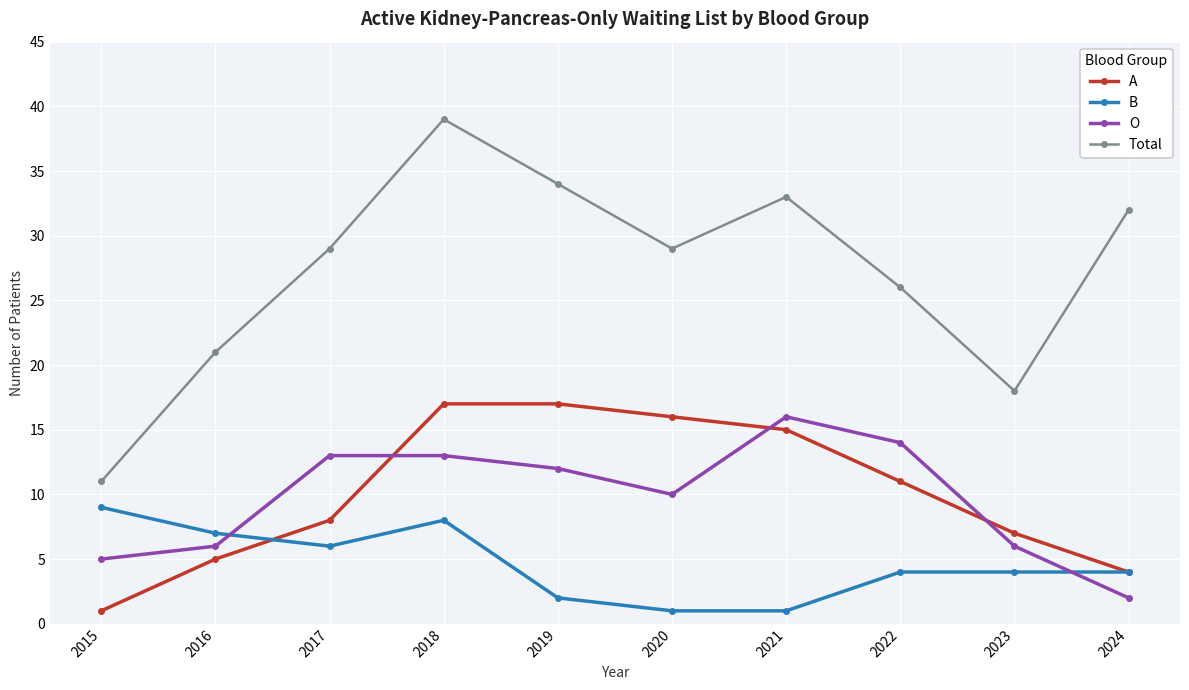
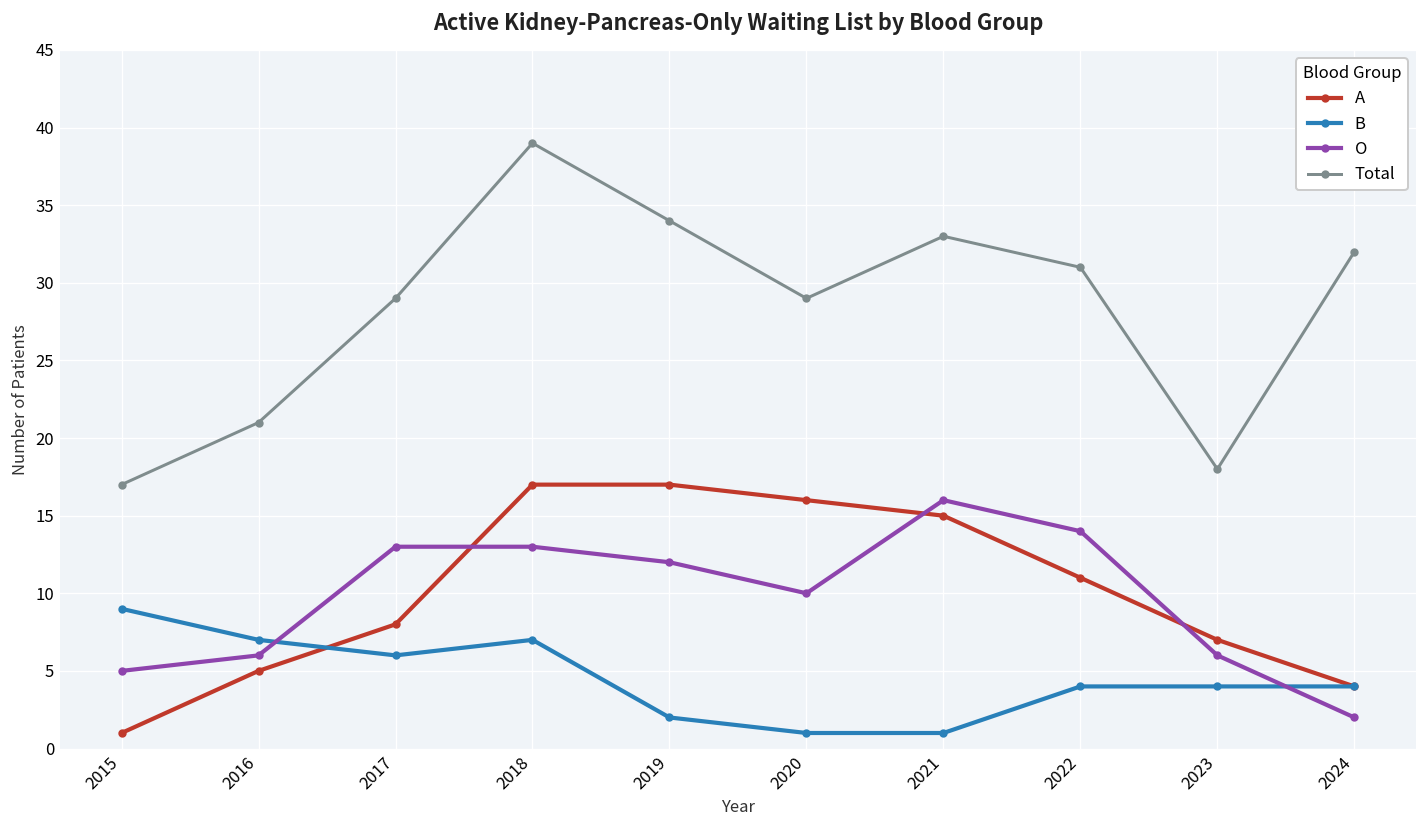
  {
    "A": {
      "2015": 1,
      "2016": 5,
      "2017": 8,
      "2018": 17,
      "2019": 17,
      "2020": 16,
      "2021": 15,
      "2022": 11,
      "2023": 7
    },
    "B": {
      "2015": 9,
      "2016": 7,
      "2017": 6,
-     "2018": 8,
+     "2018": 7,
      "2019": 2,
      "2020": 1,
      "2021": 1,
      "2022": 4,
      "2023": 4
    },
    "O": {
      "2015": 5,
      "2016": 6,
      "2017": 13,
      "2018": 13,
      "2019": 12,
      "2020": 10,
      "2021": 16,
      "2022": 14,
      "2023": 6,
      "2024": 2
    },
    "Total": {
-     "2015": 11,
+     "2015": 17,
      "2016": 21,
      "2017": 29,
      "2018": 39,
      "2019": 34,
      "2020": 29,
      "2021": 33,
-     "2022": 26,
+     "2022": 31,
      "2023": 18,
      "2024": 32
    }
  }
